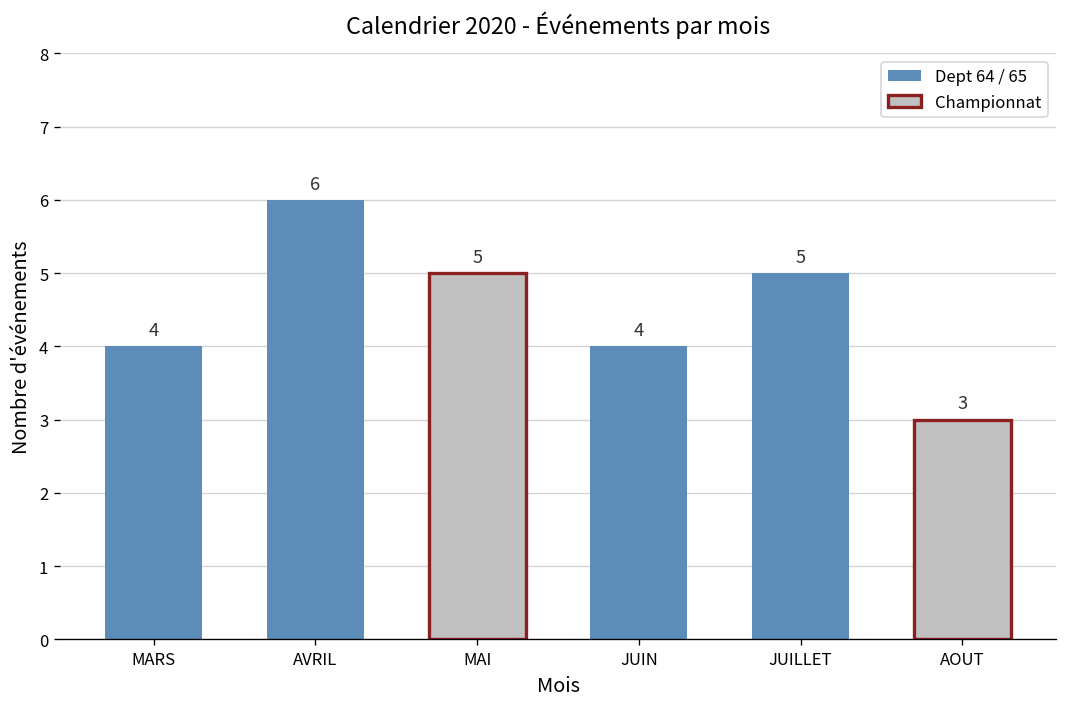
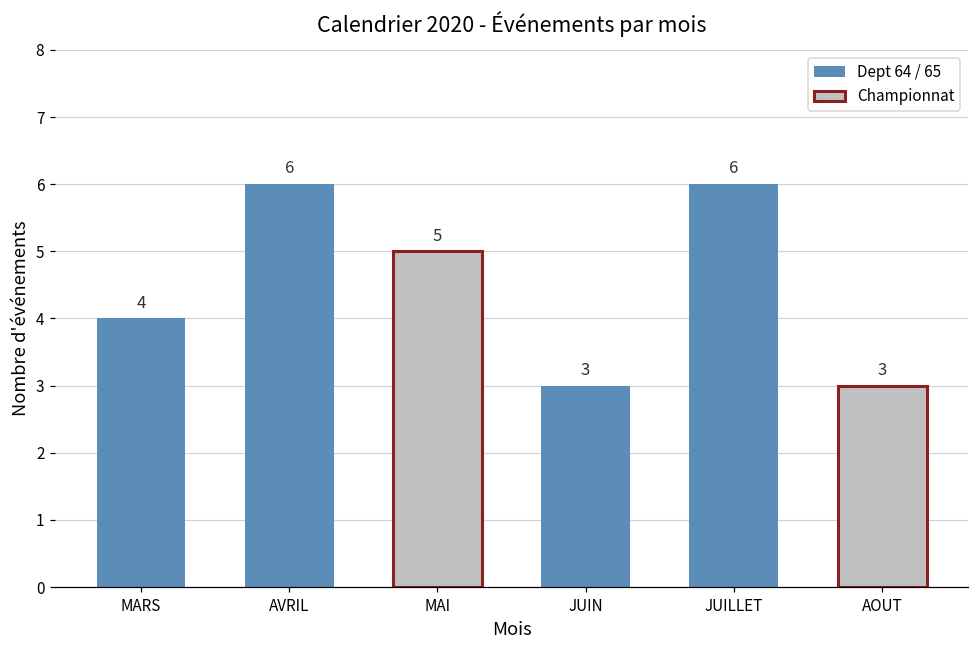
  {
    "MARS": 4,
    "AVRIL": 6,
    "MAI": 5,
-   "JUIN": 4,
-   "JUILLET": 5,
+   "JUIN": 3,
+   "JUILLET": 6,
    "AOUT": 3
  }
